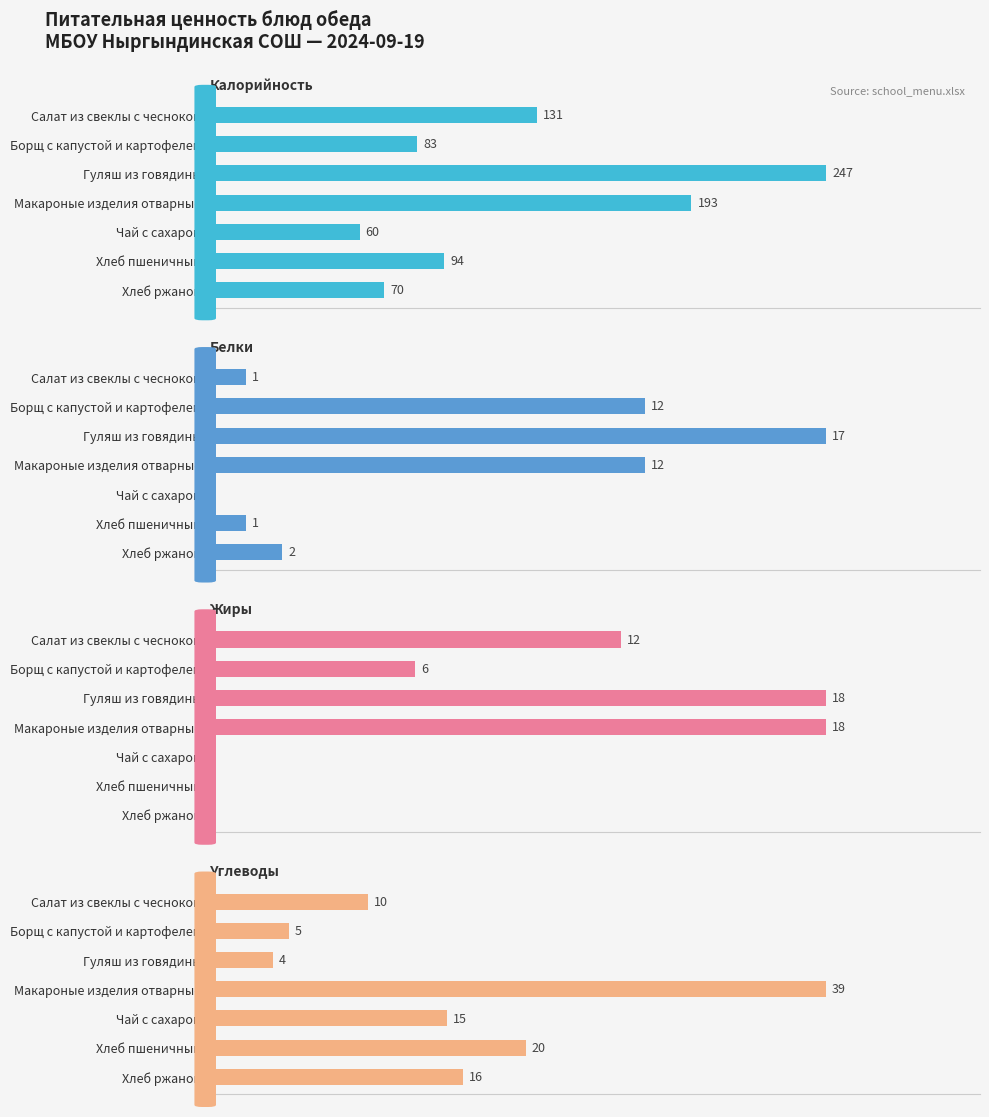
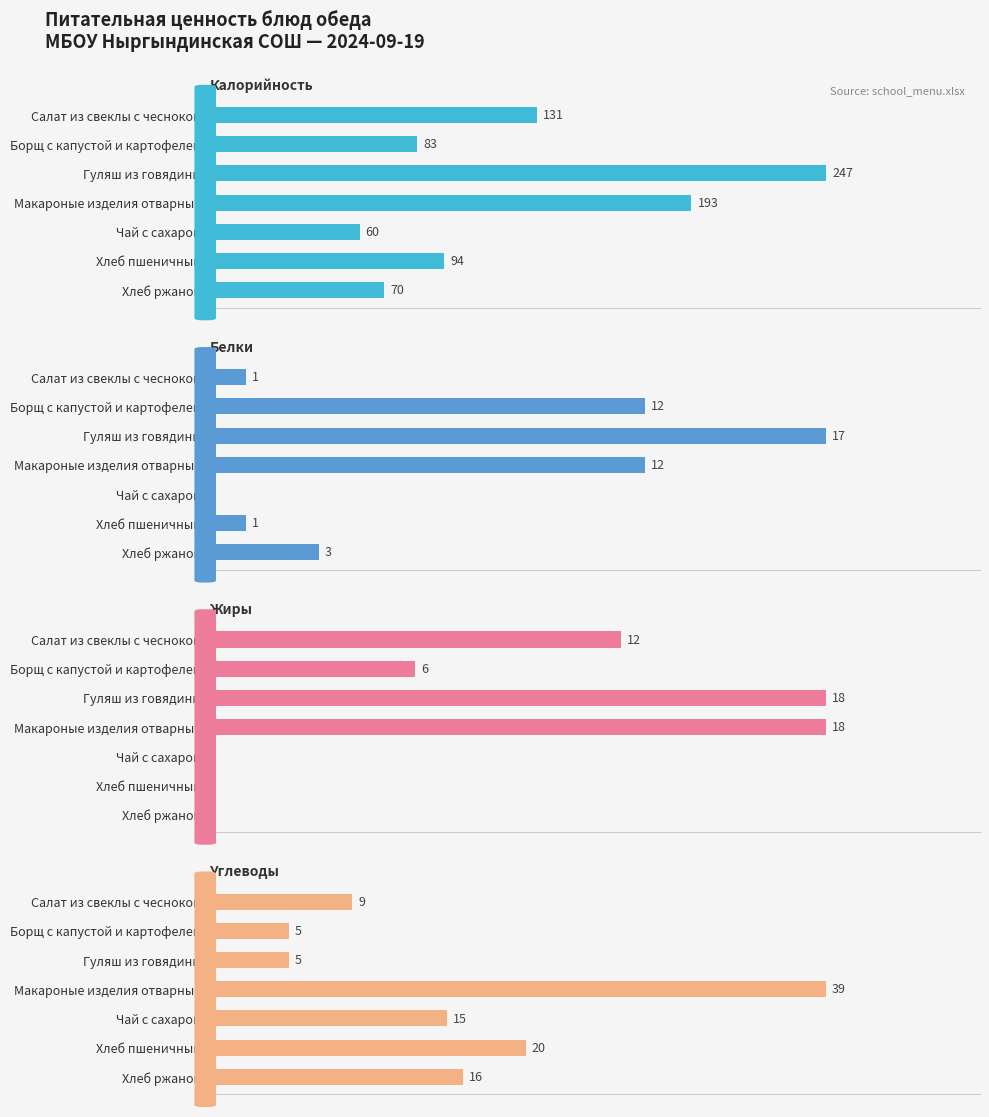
  {
    "Калорийность": {
      "Салат из свеклы с чесноком": 131,
      "Борщ с капустой и картофелем": 83,
      "Гуляш из говядины": 247,
      "Макароные изделия отварные": 193,
      "Чай с сахаром": 60,
      "Хлеб пшеничный": 94,
      "Хлеб ржаной": 70
    },
    "Белки": {
      "Салат из свеклы с чесноком": 1,
      "Борщ с капустой и картофелем": 12,
      "Гуляш из говядины": 17,
      "Макароные изделия отварные": 12,
      "Хлеб пшеничный": 1,
-     "Хлеб ржаной": 2
+     "Хлеб ржаной": 3
    },
    "Жиры": {
      "Салат из свеклы с чесноком": 12,
      "Борщ с капустой и картофелем": 6,
      "Гуляш из говядины": 18,
      "Макароные изделия отварные": 18
    },
    "Углеводы": {
-     "Салат из свеклы с чесноком": 10,
+     "Салат из свеклы с чесноком": 9,
      "Борщ с капустой и картофелем": 5,
-     "Гуляш из говядины": 4,
+     "Гуляш из говядины": 5,
      "Макароные изделия отварные": 39,
      "Чай с сахаром": 15,
      "Хлеб пшеничный": 20,
      "Хлеб ржаной": 16
    }
  }
